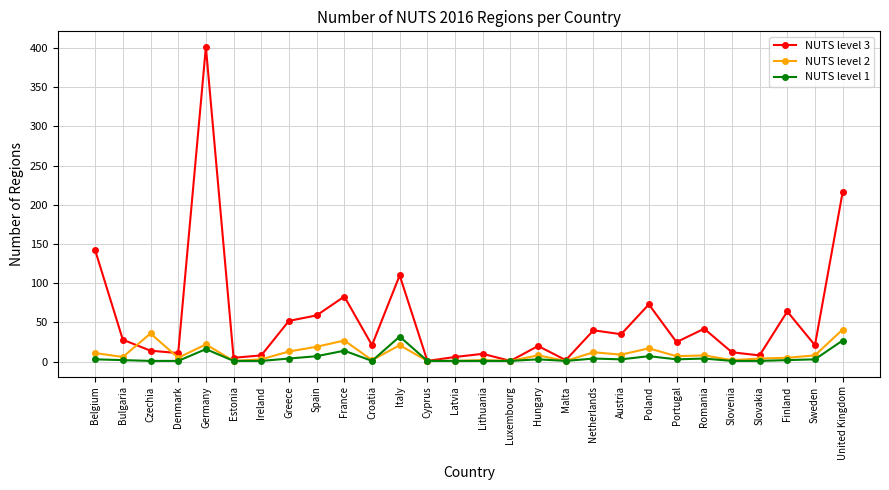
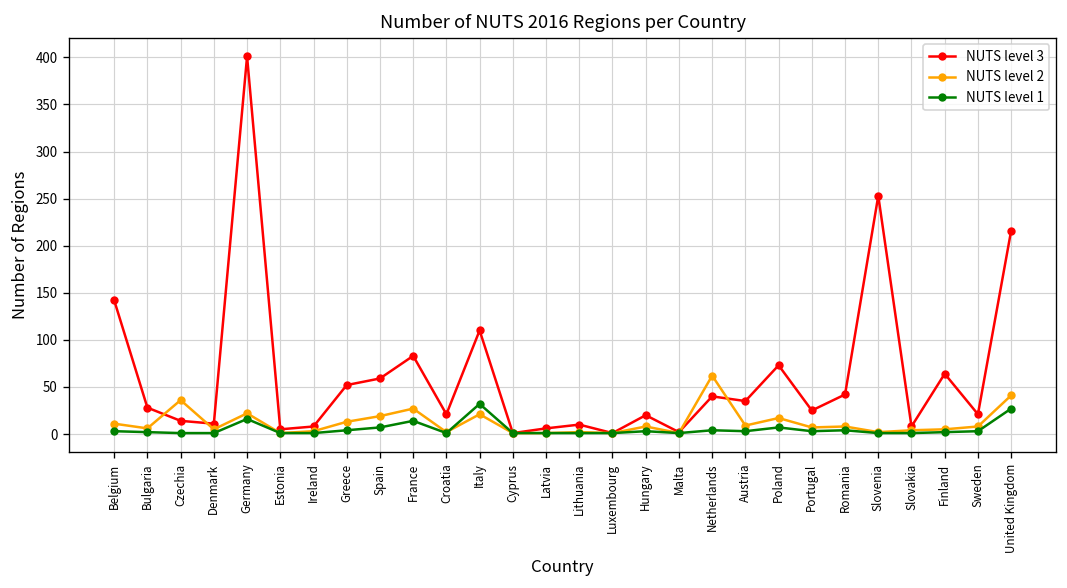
  {
    "NUTS level 3": {
      "Belgium": 140,
      "Bulgaria": 30,
      "Czechia": 10,
      "Denmark": 10,
      "Germany": 400,
      "Estonia": 10,
      "Ireland": 10,
      "Greece": 50,
      "Spain": 60,
      "France": 80,
      "Croatia": 20,
      "Italy": 110,
      "Latvia": 10,
      "Lithuania": 10,
      "Hungary": 20,
      "Netherlands": 40,
      "Austria": 40,
      "Poland": 70,
      "Portugal": 30,
      "Romania": 40,
-     "Slovenia": 10,
+     "Slovenia": 250,
      "Slovakia": 10,
      "Finland": 60,
      "Sweden": 20,
      "United Kingdom": 220
    },
    "NUTS level 2": {
      "Belgium": 10,
      "Bulgaria": 10,
      "Czechia": 40,
      "Denmark": 10,
      "Germany": 20,
      "Greece": 10,
      "Spain": 20,
      "France": 30,
      "Italy": 20,
      "Hungary": 10,
-     "Netherlands": 10,
+     "Netherlands": 60,
      "Austria": 10,
      "Poland": 20,
      "Portugal": 10,
      "Romania": 10,
      "Sweden": 10,
      "United Kingdom": 40
    },
    "NUTS level 1": {
      "Belgium": 0,
      "Bulgaria": 0,
      "Czechia": 0,
      "Denmark": 0,
      "Germany": 20,
      "Greece": 0,
      "Spain": 10,
      "France": 10,
      "Italy": 30,
      "Hungary": 0,
      "Netherlands": 0,
      "Austria": 0,
      "Poland": 10,
      "Portugal": 0,
      "Romania": 0,
      "Sweden": 0,
      "United Kingdom": 30
    }
  }
